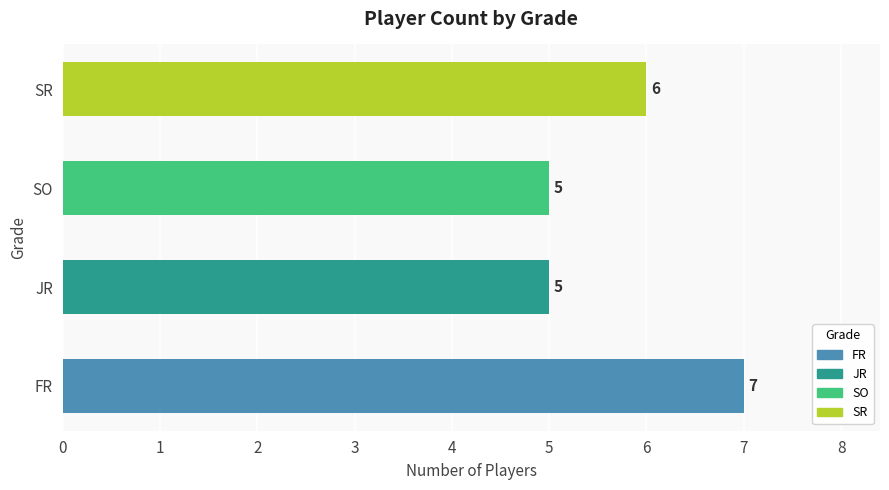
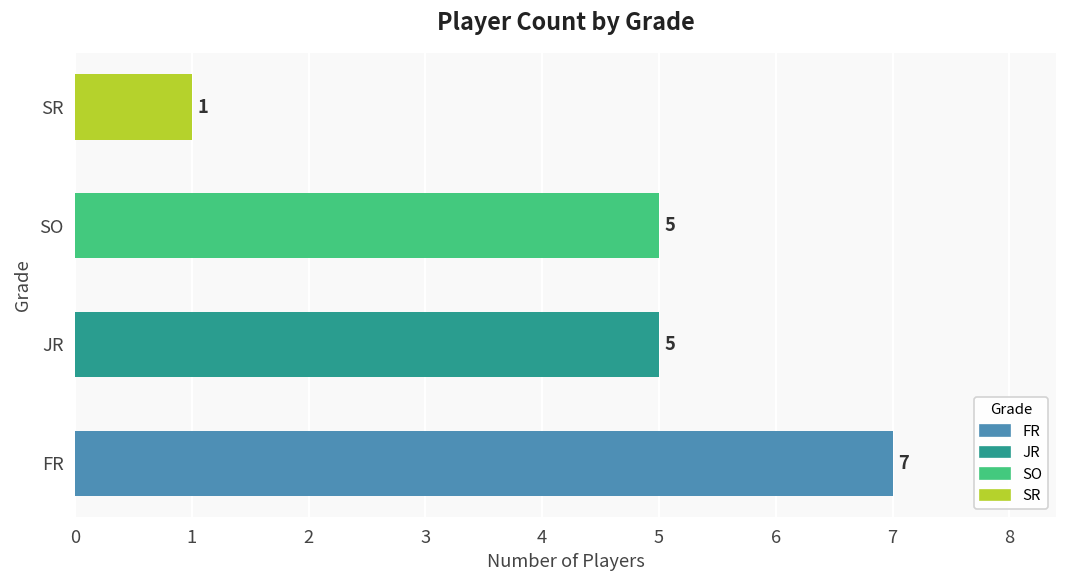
  {
-   "SR": 6,
+   "SR": 1,
    "SO": 5,
    "JR": 5,
    "FR": 7
  }
